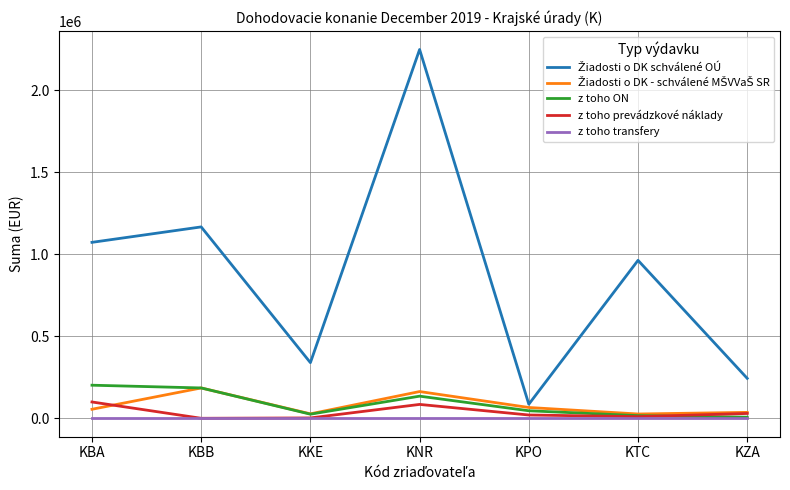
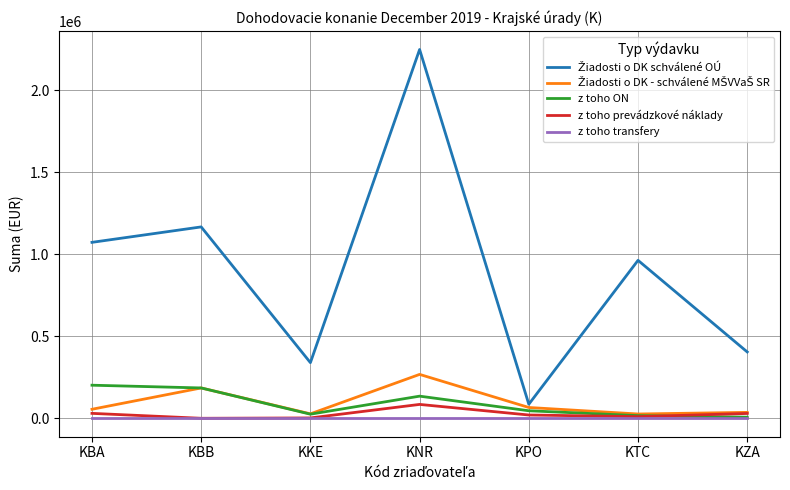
  {
    "Žiadosti o DK schválené OÚ": {
      "KBA": 1070000,
      "KBB": 1170000,
      "KKE": 340000,
      "KNR": 2250000,
      "KPO": 90000,
      "KTC": 960000,
-     "KZA": 240000
+     "KZA": 400000
    },
    "Žiadosti o DK - schválené MŠVVaŠ SR": {
      "KBA": 50000,
-     "KNR": 160000,
+     "KNR": 270000,
      "KPO": 70000
    },
    "z toho ON": {
      "KBA": 200000,
      "KNR": 130000,
      "KPO": 50000
    },
    "z toho prevádzkové náklady": {
-     "KBA": 100000,
+     "KBA": 30000,
      "KNR": 80000,
      "KPO": 20000
    },
    "z toho transfery": {
      "KBA": 0,
      "KNR": 0,
      "KPO": 0
    }
  }
